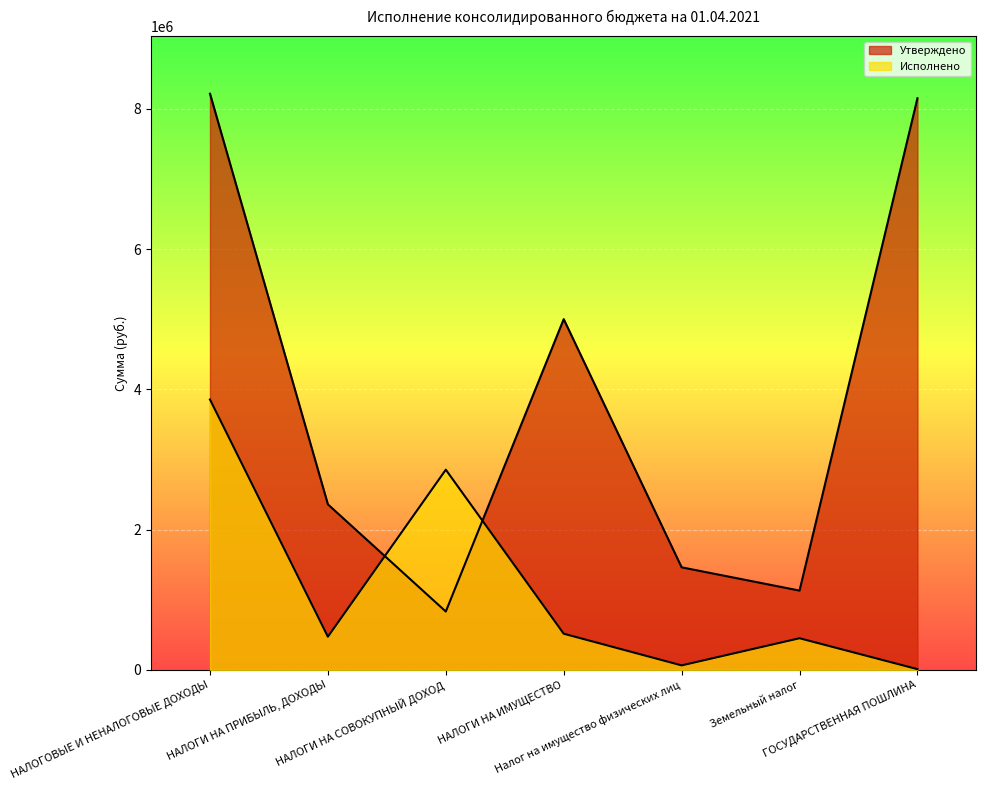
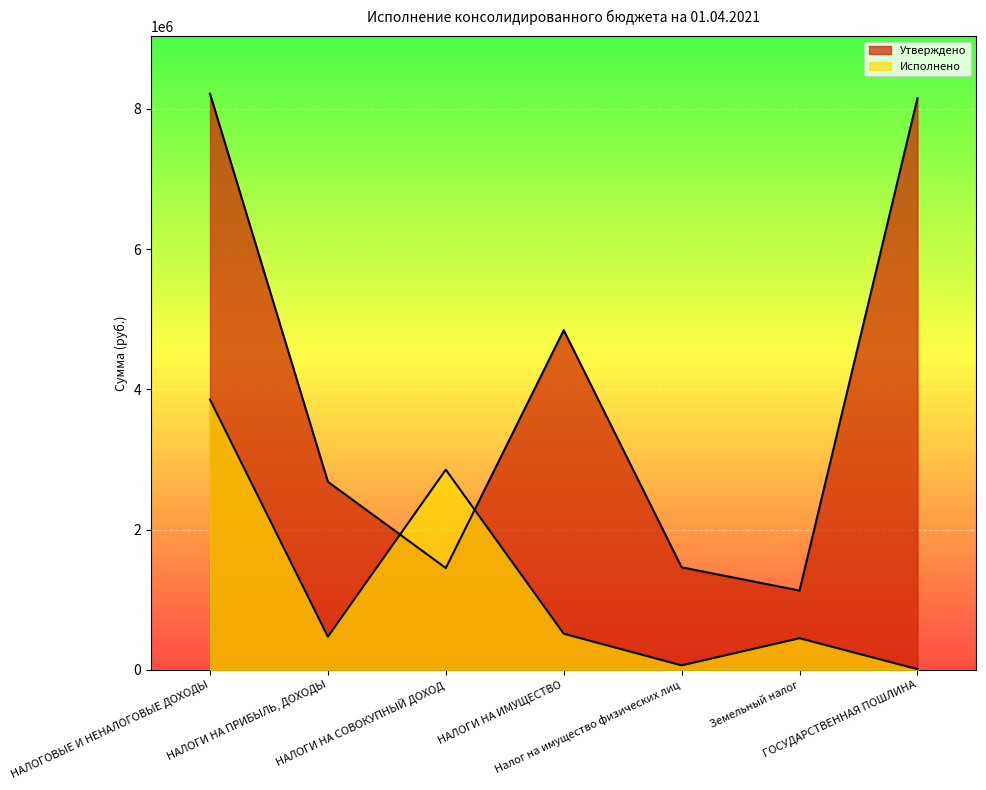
  {
    "Утверждено": {
      "НАЛОГОВЫЕ И НЕНАЛОГОВЫЕ ДОХОДЫ": 8200000,
-     "НАЛОГИ НА ПРИБЫЛЬ, ДОХОДЫ": 2400000,
-     "НАЛОГИ НА СОВОКУПНЫЙ ДОХОД": 800000,
-     "НАЛОГИ НА ИМУЩЕСТВО": 5000000,
+     "НАЛОГИ НА ПРИБЫЛЬ, ДОХОДЫ": 2700000,
+     "НАЛОГИ НА СОВОКУПНЫЙ ДОХОД": 1500000,
+     "НАЛОГИ НА ИМУЩЕСТВО": 4800000,
      "Налог на имущество физических лиц": 1500000,
      "Земельный налог": 1100000,
      "ГОСУДАРСТВЕННАЯ ПОШЛИНА": 8200000
    },
    "Исполнено": {
      "НАЛОГОВЫЕ И НЕНАЛОГОВЫЕ ДОХОДЫ": 3900000,
      "НАЛОГИ НА ПРИБЫЛЬ, ДОХОДЫ": 500000,
      "НАЛОГИ НА СОВОКУПНЫЙ ДОХОД": 2900000,
      "НАЛОГИ НА ИМУЩЕСТВО": 500000,
      "Налог на имущество физических лиц": 100000,
      "Земельный налог": 500000,
      "ГОСУДАРСТВЕННАЯ ПОШЛИНА": 0
    }
  }
